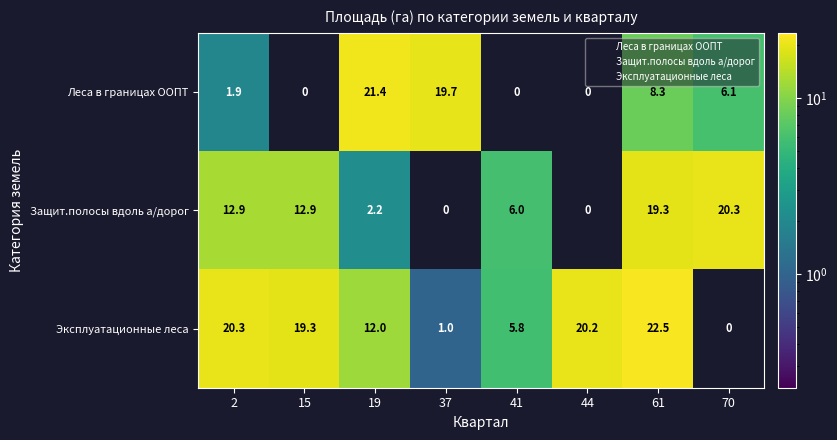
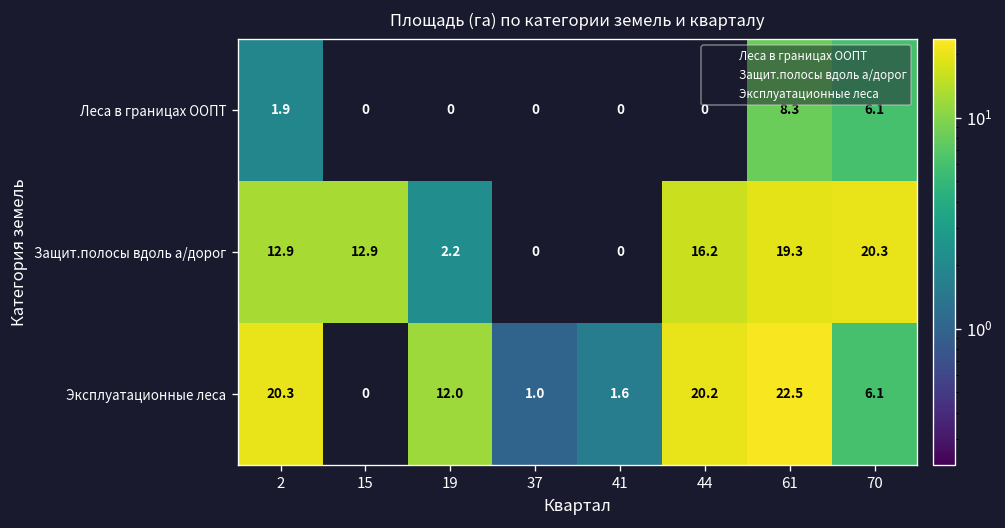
  {
    "Леса в границах ООПТ": {
      "2": 1.9,
      "15": 0,
-     "19": 21.4,
-     "37": 19.7,
+     "19": 0,
+     "37": 0,
      "41": 0
    },
    "Защит.полосы вдоль а/дорог": {
      "2": 12.9,
      "15": 12.9,
      "19": 2.2,
      "37": 0,
-     "41": 6.0,
-     "44": 0,
+     "41": 0,
+     "44": 16.2,
      "61": 19.3,
      "70": 20.3
    },
    "Эксплуатационные леса": {
      "2": 20.3,
-     "15": 19.3,
+     "15": 0,
      "19": 12.0,
      "37": 1.0,
-     "41": 5.8,
+     "41": 1.6,
      "44": 20.2,
      "61": 22.5,
-     "70": 0
+     "70": 6.1
    }
  }
